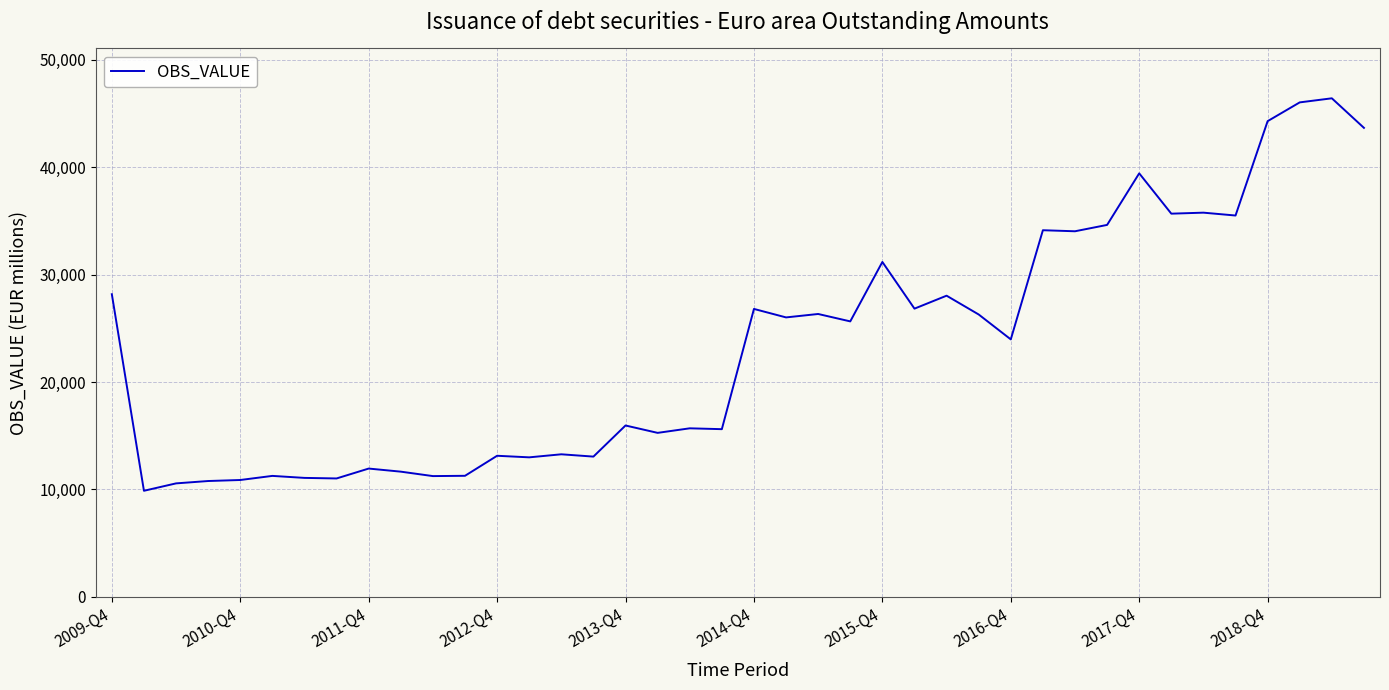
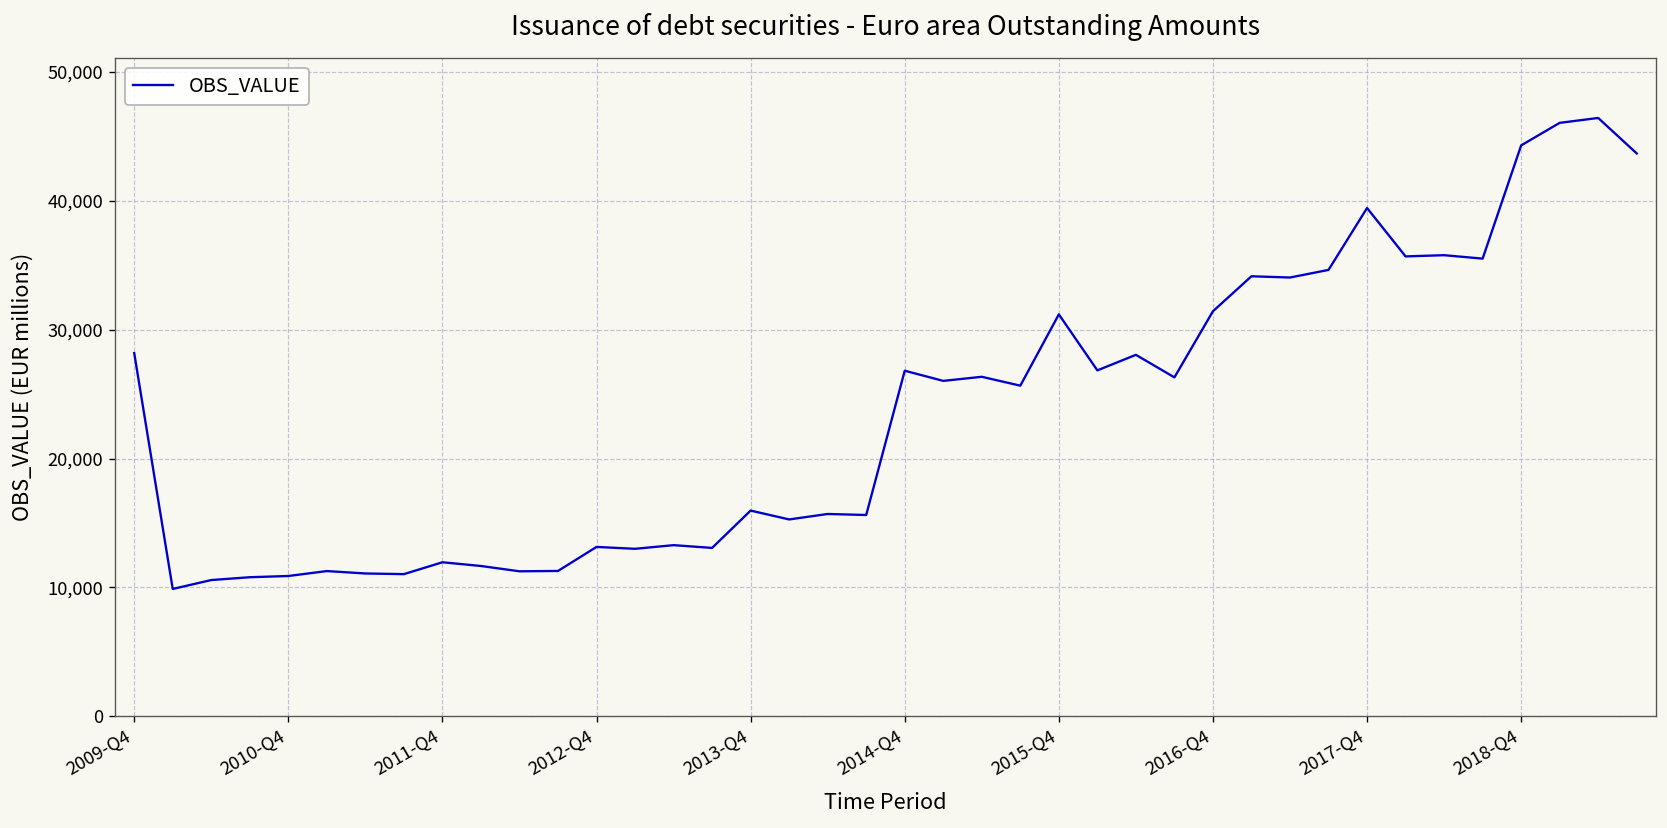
  {
    "2009-Q4": "28,200",
    "2010-Q4": "10,900",
    "2011-Q4": "11,900",
    "2012-Q4": "13,100",
    "2013-Q4": "16,000",
    "2014-Q4": "26,800",
    "2015-Q4": "31,200",
-   "2016-Q4": "24,000",
+   "2016-Q4": "31,400",
    "2017-Q4": "39,400",
    "2018-Q4": "44,300"
  }
